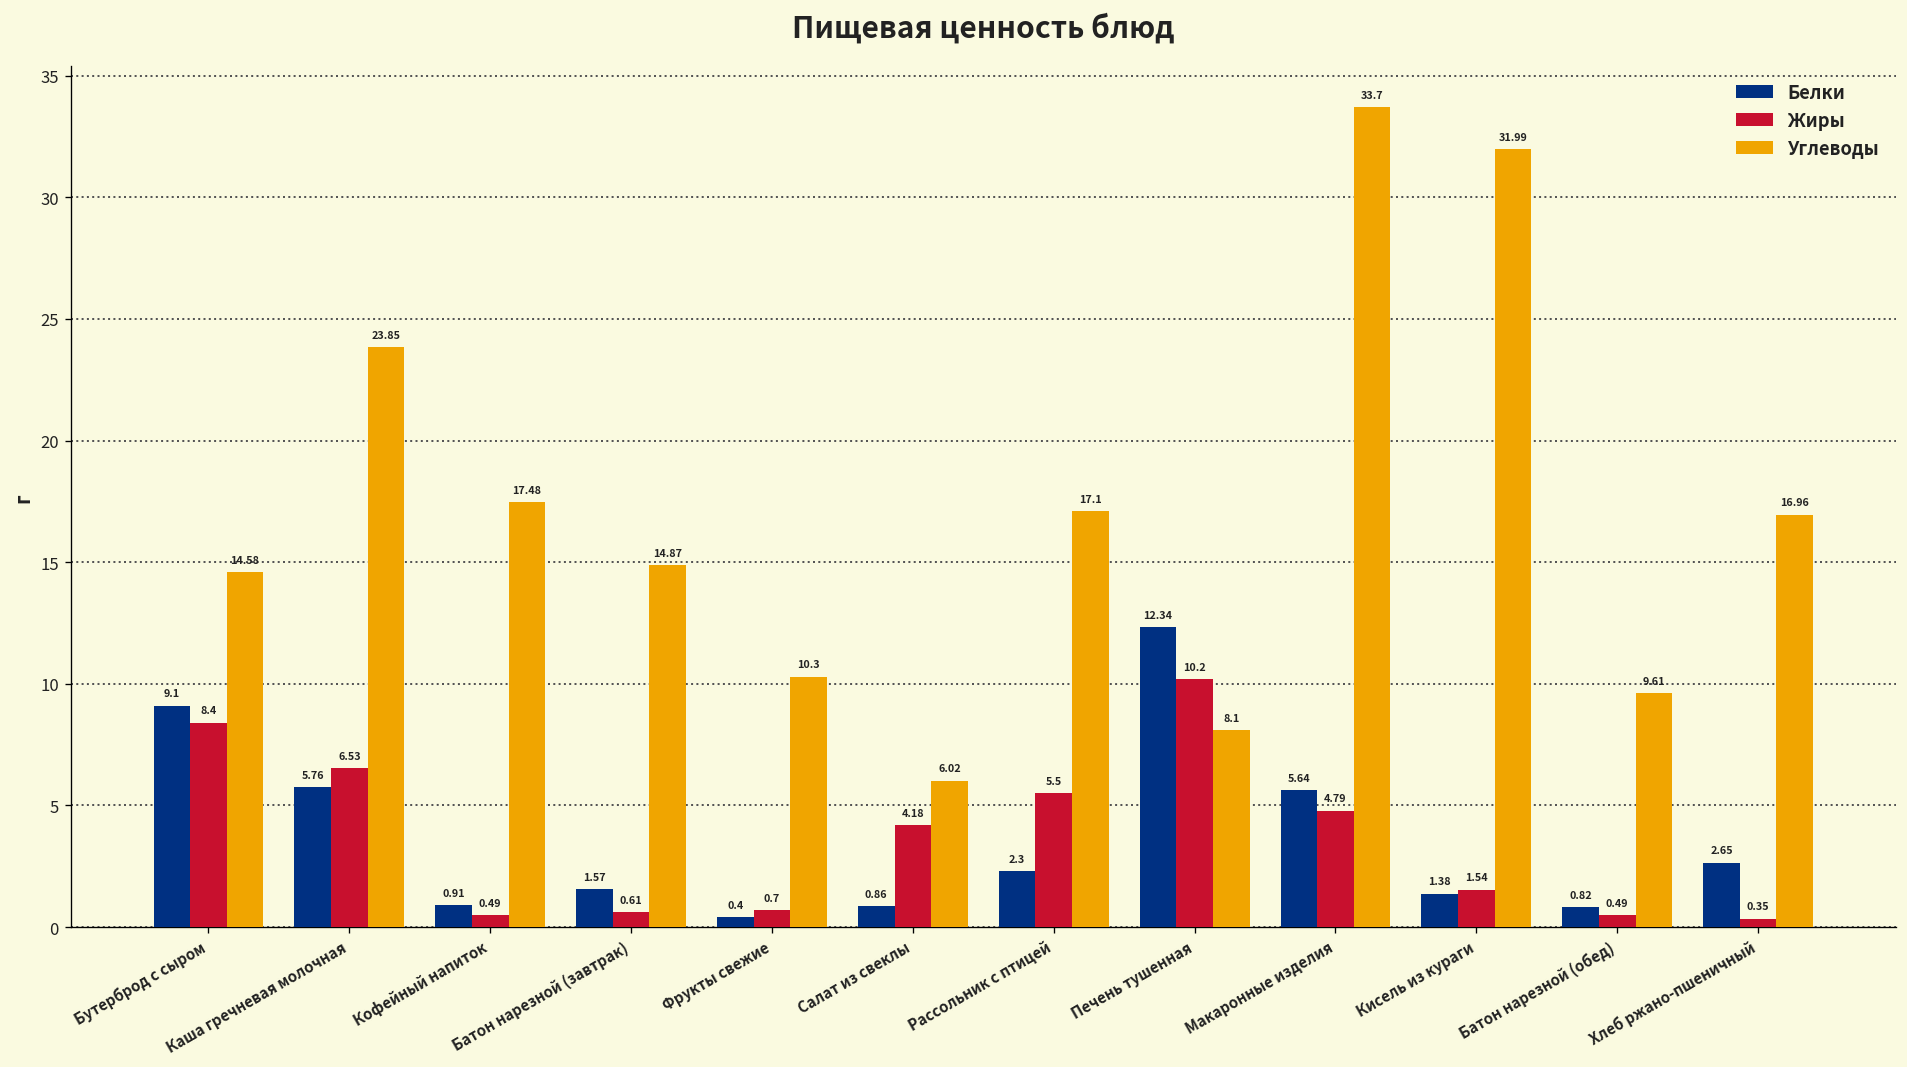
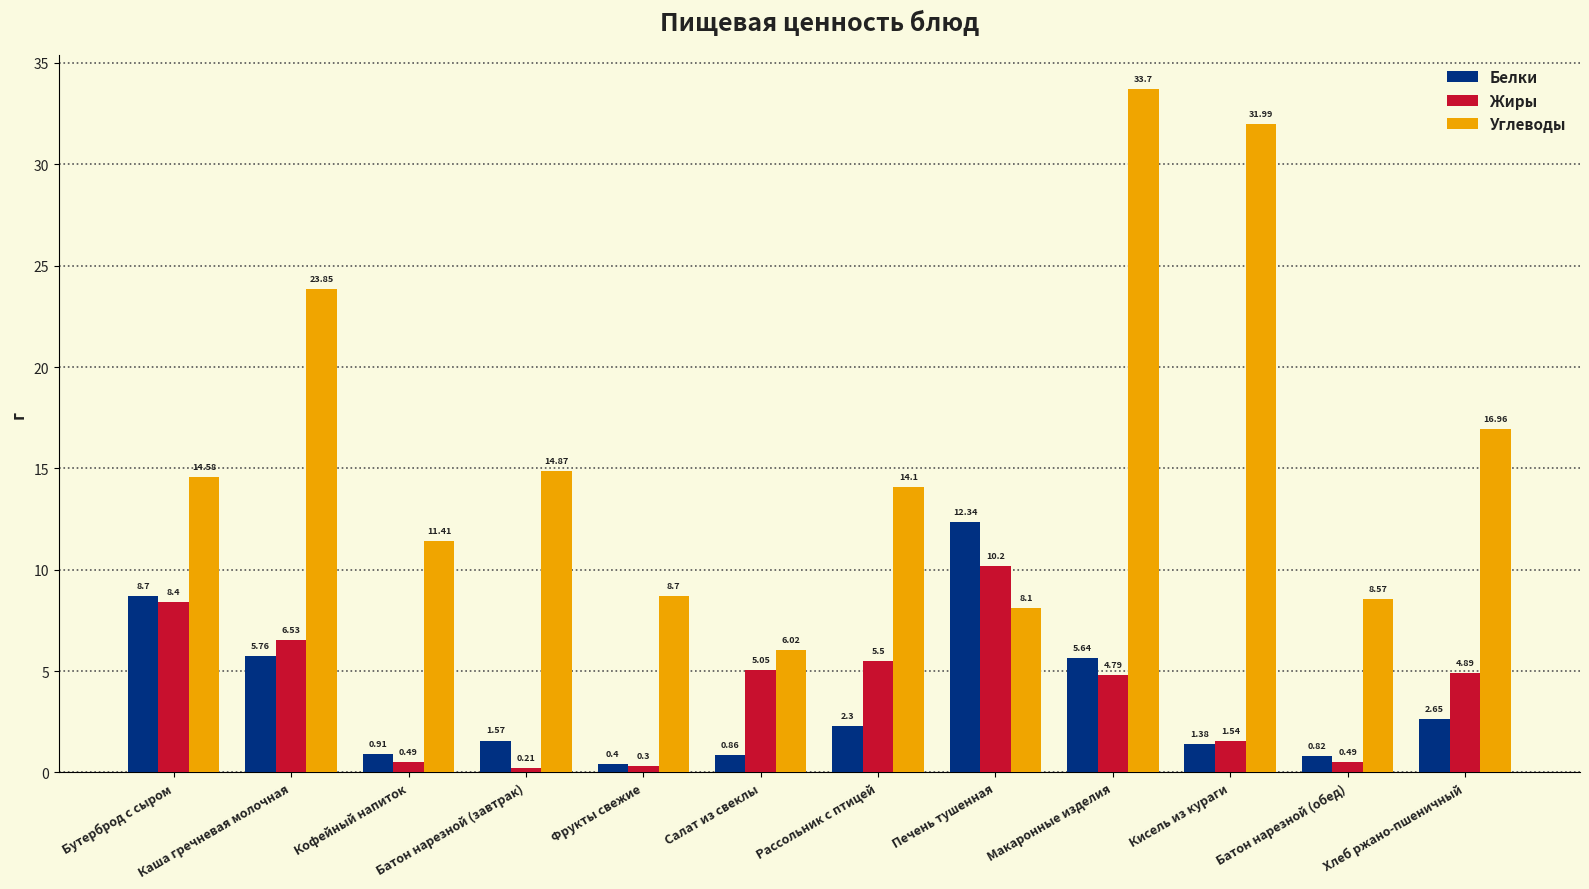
  {
    "Белки": {
-     "Бутерброд с сыром": 9.1,
+     "Бутерброд с сыром": 8.7,
      "Каша гречневая молочная": 5.76,
      "Кофейный напиток": 0.91,
      "Батон нарезной (завтрак)": 1.57,
      "Фрукты свежие": 0.4,
      "Салат из свеклы": 0.86,
      "Рассольник с птицей": 2.3,
      "Печень тушенная": 12.34,
      "Макаронные изделия": 5.64,
      "Кисель из кураги": 1.38,
      "Батон нарезной (обед)": 0.82,
      "Хлеб ржано-пшеничный": 2.65
    },
    "Жиры": {
      "Бутерброд с сыром": 8.4,
      "Каша гречневая молочная": 6.53,
      "Кофейный напиток": 0.49,
-     "Батон нарезной (завтрак)": 0.61,
-     "Фрукты свежие": 0.7,
-     "Салат из свеклы": 4.18,
+     "Батон нарезной (завтрак)": 0.21,
+     "Фрукты свежие": 0.3,
+     "Салат из свеклы": 5.05,
      "Рассольник с птицей": 5.5,
      "Печень тушенная": 10.2,
      "Макаронные изделия": 4.79,
      "Кисель из кураги": 1.54,
      "Батон нарезной (обед)": 0.49,
-     "Хлеб ржано-пшеничный": 0.35
+     "Хлеб ржано-пшеничный": 4.89
    },
    "Углеводы": {
      "Бутерброд с сыром": 14.58,
      "Каша гречневая молочная": 23.85,
-     "Кофейный напиток": 17.48,
+     "Кофейный напиток": 11.41,
      "Батон нарезной (завтрак)": 14.87,
-     "Фрукты свежие": 10.3,
+     "Фрукты свежие": 8.7,
      "Салат из свеклы": 6.02,
-     "Рассольник с птицей": 17.1,
+     "Рассольник с птицей": 14.1,
      "Печень тушенная": 8.1,
      "Макаронные изделия": 33.7,
      "Кисель из кураги": 31.99,
-     "Батон нарезной (обед)": 9.61,
+     "Батон нарезной (обед)": 8.57,
      "Хлеб ржано-пшеничный": 16.96
    }
  }
